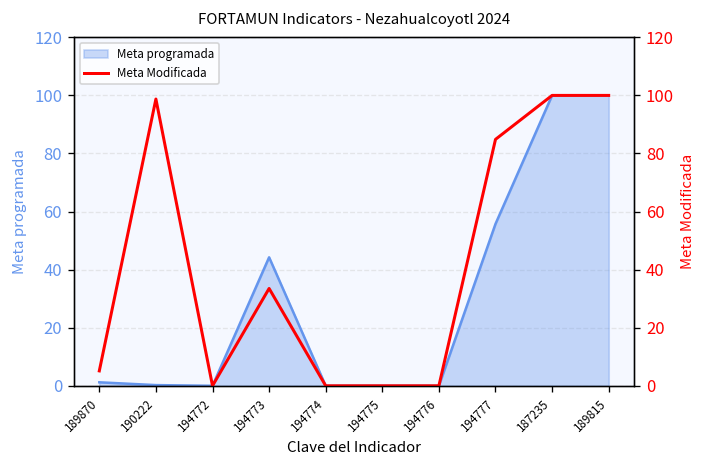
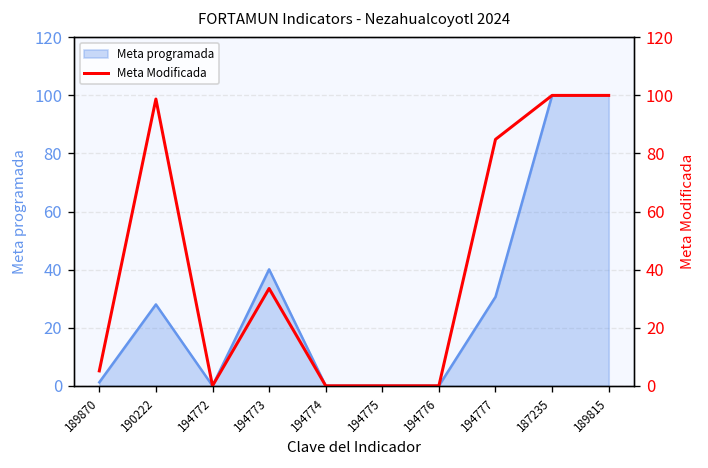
  {
    "Meta programada": {
      "189870": 1,
-     "190222": 0,
+     "190222": 28,
      "194772": 0,
-     "194773": 44,
+     "194773": 40,
      "194774": 0,
      "194775": 0,
      "194776": 0,
-     "194777": 56,
+     "194777": 31,
      "187235": 100,
      "189815": 100
    },
    "Meta Modificada": {
      "189870": 5,
      "190222": 99,
      "194772": 0,
      "194773": 34,
      "194774": 0,
      "194775": 0,
      "194776": 0,
      "194777": 85,
      "187235": 100,
      "189815": 100
    }
  }
